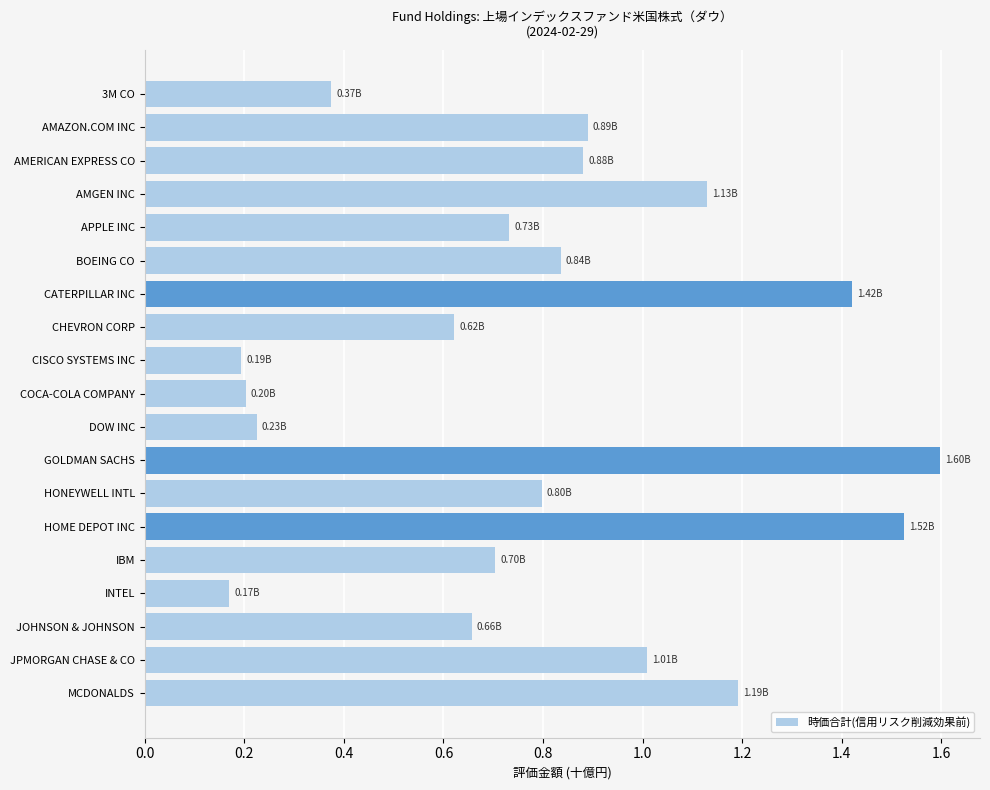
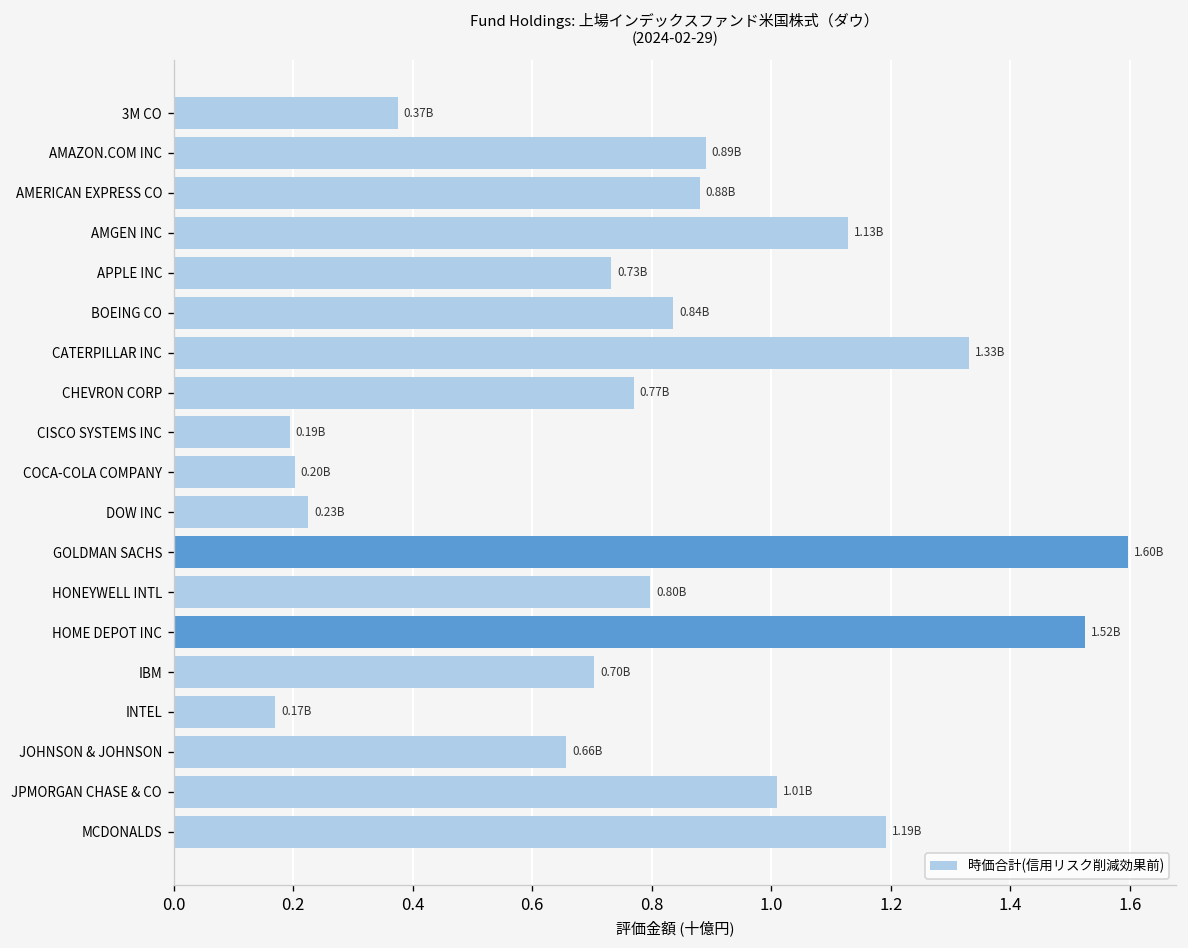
  {
    "3M CO": "0.37B",
    "AMAZON.COM INC": "0.89B",
    "AMERICAN EXPRESS CO": "0.88B",
    "AMGEN INC": "1.13B",
    "APPLE INC": "0.73B",
    "BOEING CO": "0.84B",
-   "CATERPILLAR INC": "1.42B",
-   "CHEVRON CORP": "0.62B",
+   "CATERPILLAR INC": "1.33B",
+   "CHEVRON CORP": "0.77B",
    "CISCO SYSTEMS INC": "0.19B",
    "COCA-COLA COMPANY": "0.20B",
    "DOW INC": "0.23B",
    "GOLDMAN SACHS": "1.60B",
    "HONEYWELL INTL": "0.80B",
    "HOME DEPOT INC": "1.52B",
    "IBM": "0.70B",
    "INTEL": "0.17B",
    "JOHNSON & JOHNSON": "0.66B",
    "JPMORGAN CHASE & CO": "1.01B",
    "MCDONALDS": "1.19B"
  }
